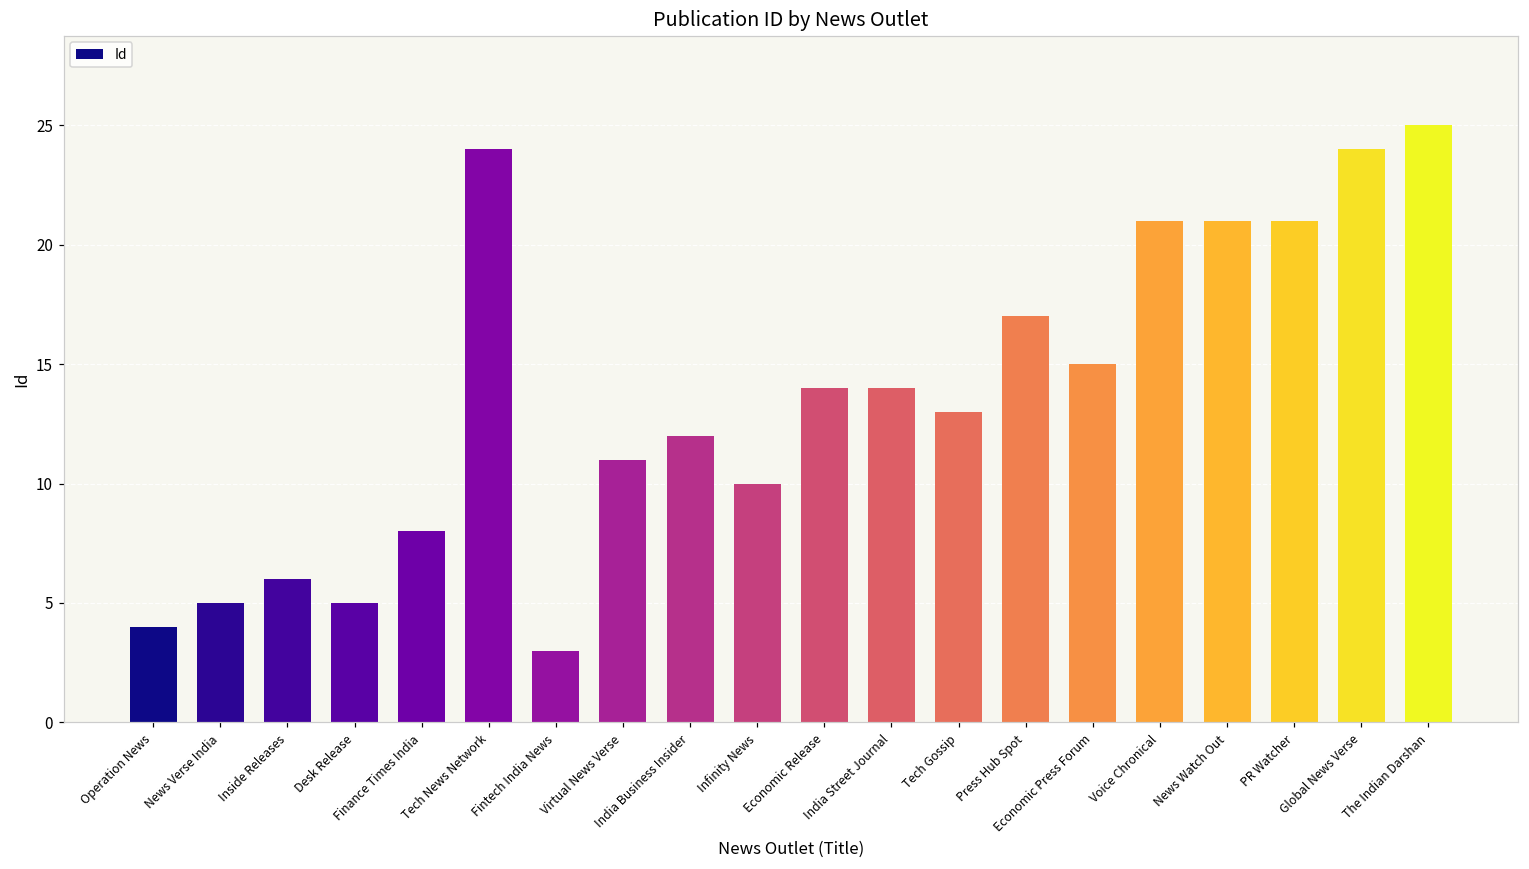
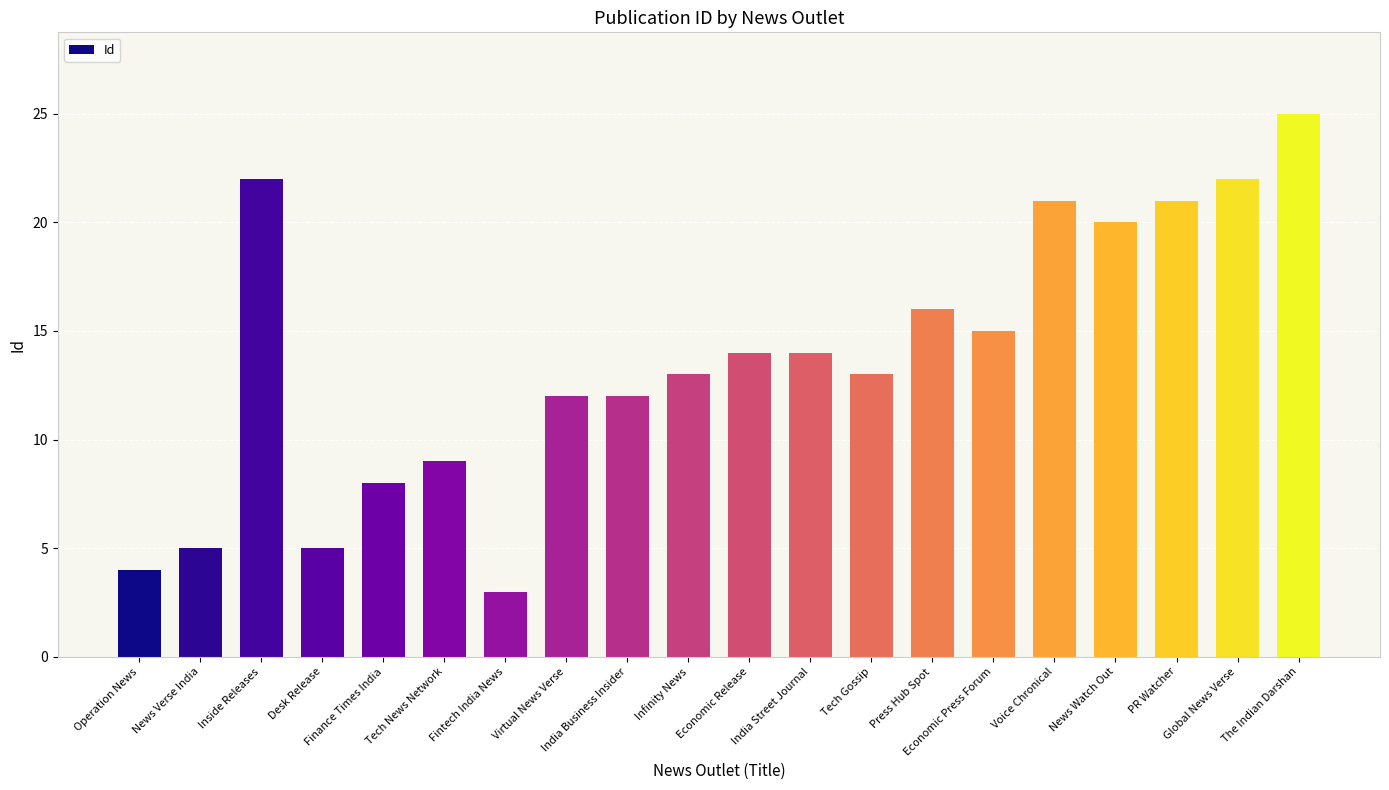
  {
    "Operation News": 4,
    "News Verse India": 5,
-   "Inside Releases": 6,
+   "Inside Releases": 22,
    "Desk Release": 5,
    "Finance Times India": 8,
-   "Tech News Network": 24,
+   "Tech News Network": 9,
    "Fintech India News": 3,
-   "Virtual News Verse": 11,
+   "Virtual News Verse": 12,
    "India Business Insider": 12,
-   "Infinity News": 10,
+   "Infinity News": 13,
    "Economic Release": 14,
    "India Street Journal": 14,
    "Tech Gossip": 13,
-   "Press Hub Spot": 17,
+   "Press Hub Spot": 16,
    "Economic Press Forum": 15,
    "Voice Chronical": 21,
-   "News Watch Out": 21,
+   "News Watch Out": 20,
    "PR Watcher": 21,
-   "Global News Verse": 24,
+   "Global News Verse": 22,
    "The Indian Darshan": 25
  }
